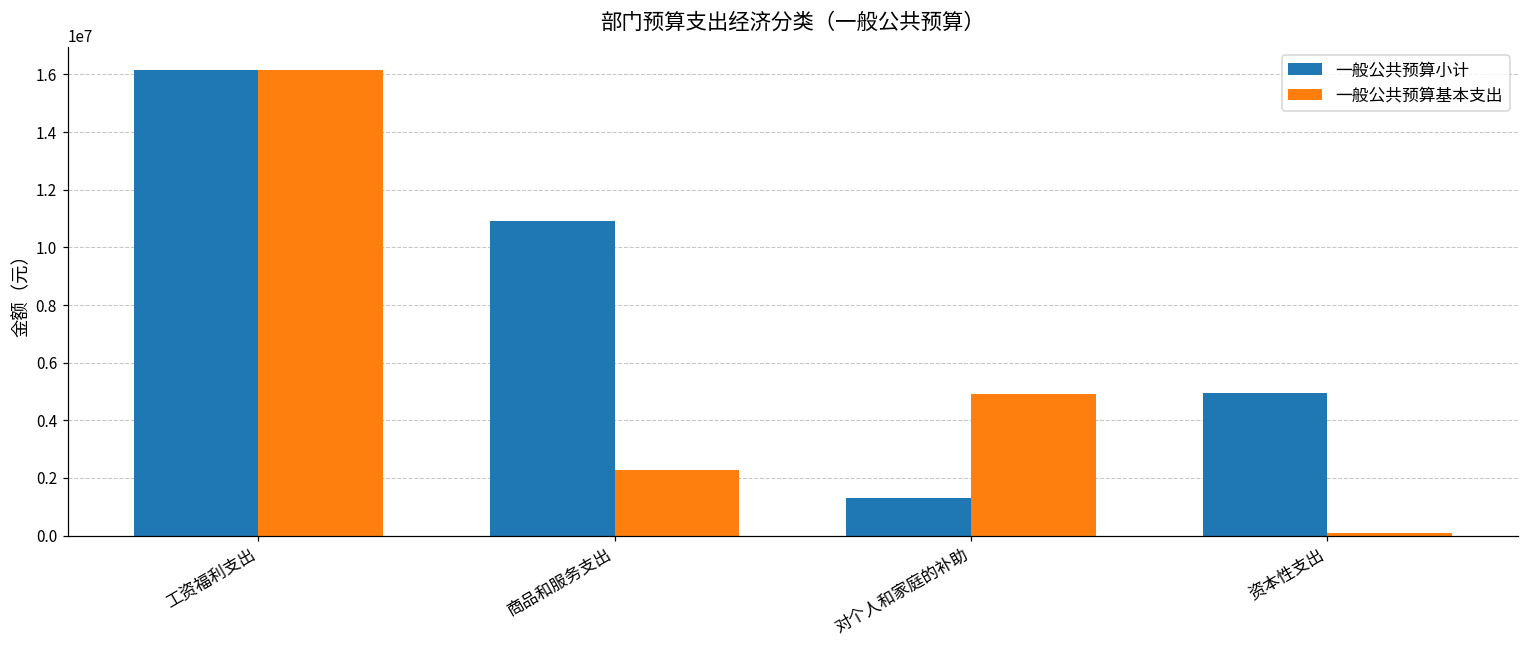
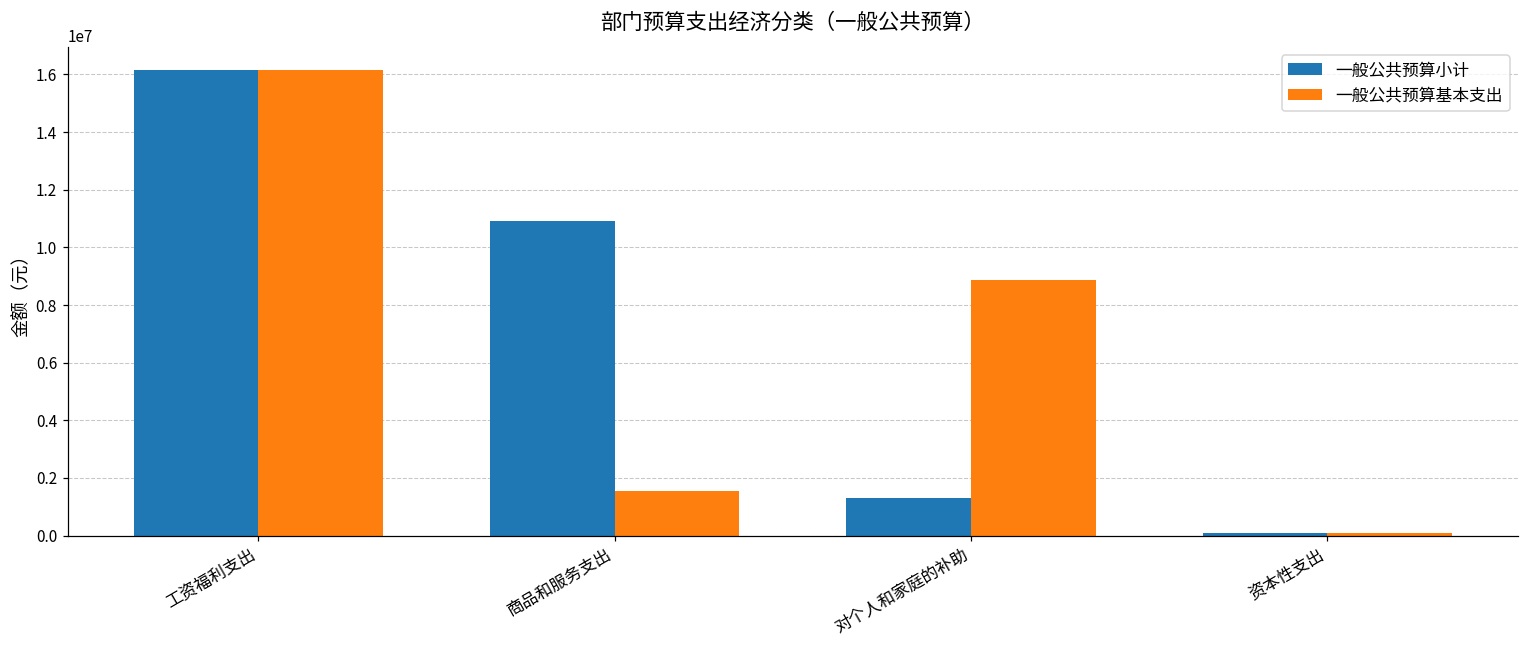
  {
    "一般公共预算小计": {
      "工资福利支出": 16100000,
      "商品和服务支出": 10900000,
      "对个人和家庭的补助": 1300000,
-     "资本性支出": 5000000
+     "资本性支出": 100000
    },
    "一般公共预算基本支出": {
      "工资福利支出": 16100000,
-     "商品和服务支出": 2300000,
-     "对个人和家庭的补助": 4900000
+     "商品和服务支出": 1600000,
+     "对个人和家庭的补助": 8900000
    }
  }
